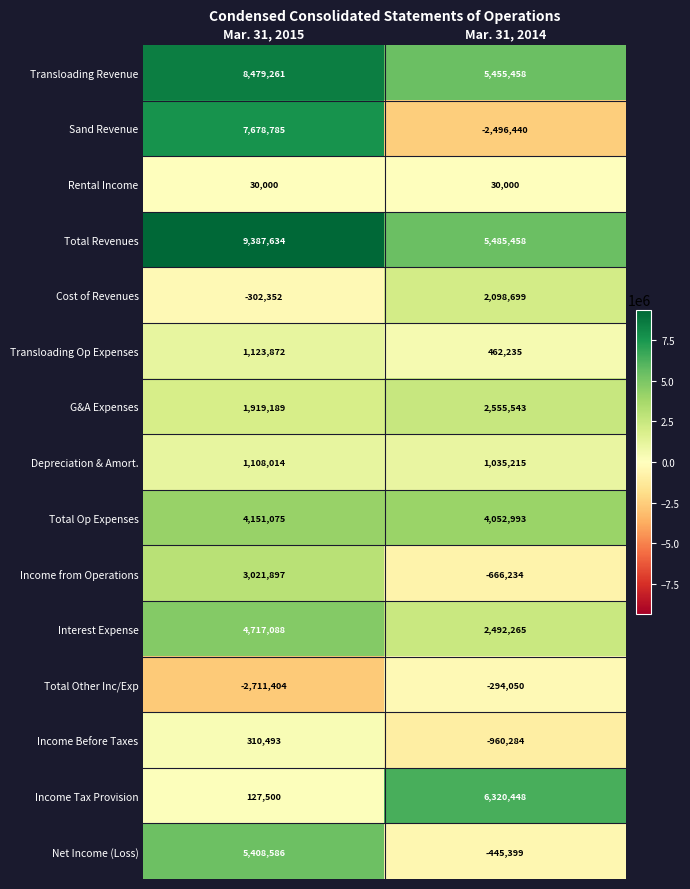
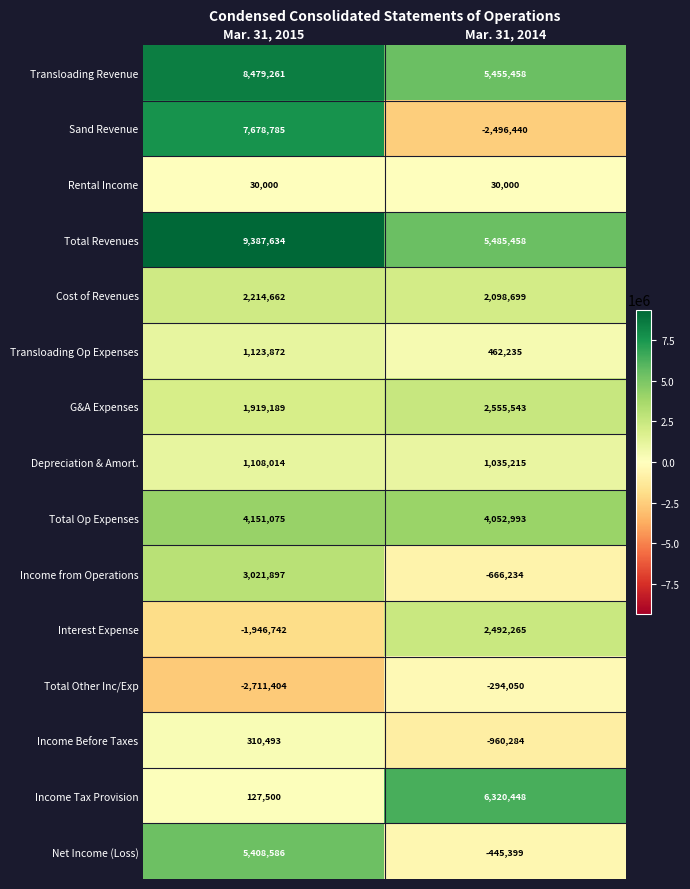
  {
    "Transloading Revenue": {
      "Mar. 31, 2015": "8,479,261",
      "Mar. 31, 2014": "5,455,458"
    },
    "Sand Revenue": {
      "Mar. 31, 2015": "7,678,785",
      "Mar. 31, 2014": "-2,496,440"
    },
    "Rental Income": {
      "Mar. 31, 2015": "30,000",
      "Mar. 31, 2014": "30,000"
    },
    "Total Revenues": {
      "Mar. 31, 2015": "9,387,634",
      "Mar. 31, 2014": "5,485,458"
    },
    "Cost of Revenues": {
-     "Mar. 31, 2015": "-302,352",
+     "Mar. 31, 2015": "2,214,662",
      "Mar. 31, 2014": "2,098,699"
    },
    "Transloading Op Expenses": {
      "Mar. 31, 2015": "1,123,872",
      "Mar. 31, 2014": "462,235"
    },
    "G&A Expenses": {
      "Mar. 31, 2015": "1,919,189",
      "Mar. 31, 2014": "2,555,543"
    },
    "Depreciation & Amort.": {
      "Mar. 31, 2015": "1,108,014",
      "Mar. 31, 2014": "1,035,215"
    },
    "Total Op Expenses": {
      "Mar. 31, 2015": "4,151,075",
      "Mar. 31, 2014": "4,052,993"
    },
    "Income from Operations": {
      "Mar. 31, 2015": "3,021,897",
      "Mar. 31, 2014": "-666,234"
    },
    "Interest Expense": {
-     "Mar. 31, 2015": "4,717,088",
+     "Mar. 31, 2015": "-1,946,742",
      "Mar. 31, 2014": "2,492,265"
    },
    "Total Other Inc/Exp": {
      "Mar. 31, 2015": "-2,711,404",
      "Mar. 31, 2014": "-294,050"
    },
    "Income Before Taxes": {
      "Mar. 31, 2015": "310,493",
      "Mar. 31, 2014": "-960,284"
    },
    "Income Tax Provision": {
      "Mar. 31, 2015": "127,500",
      "Mar. 31, 2014": "6,320,448"
    },
    "Net Income (Loss)": {
      "Mar. 31, 2015": "5,408,586",
      "Mar. 31, 2014": "-445,399"
    }
  }
